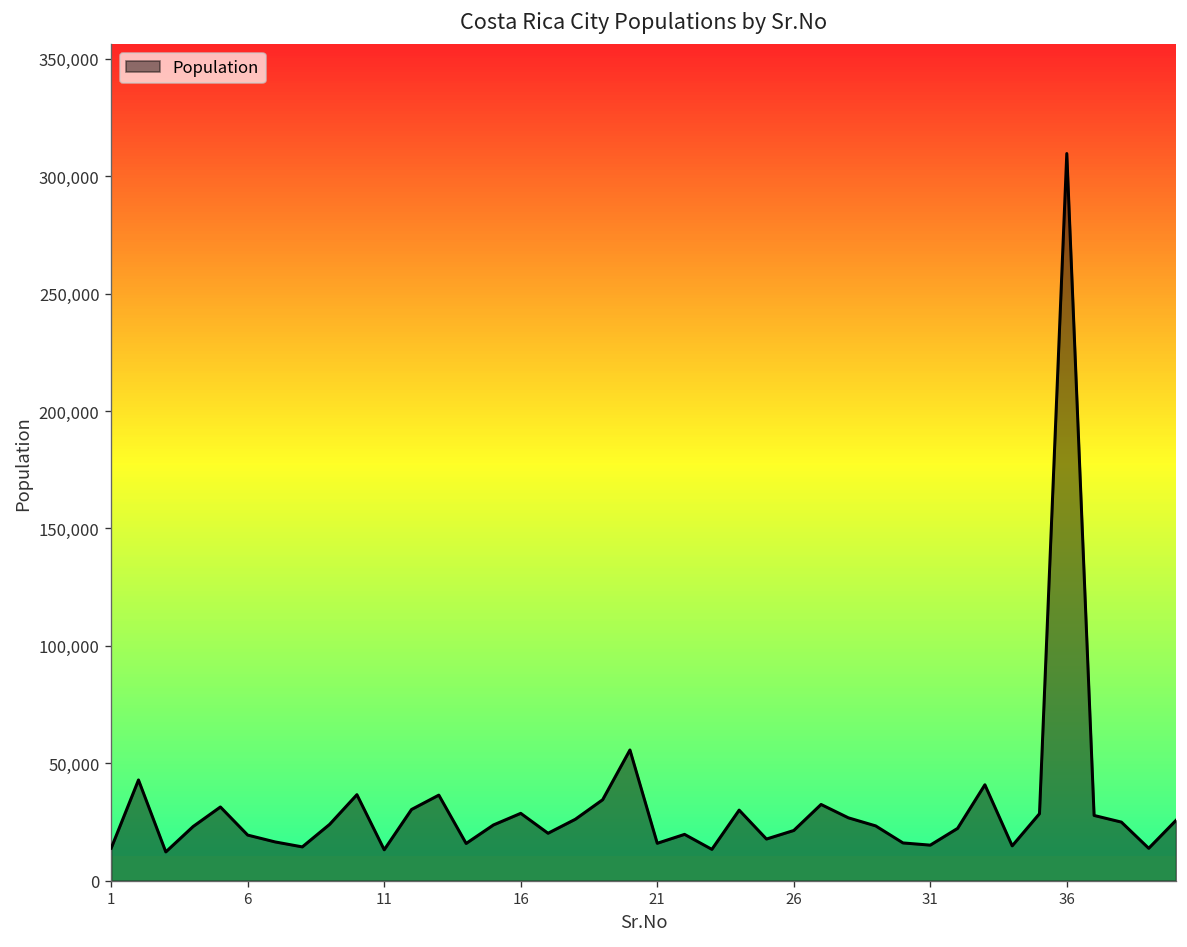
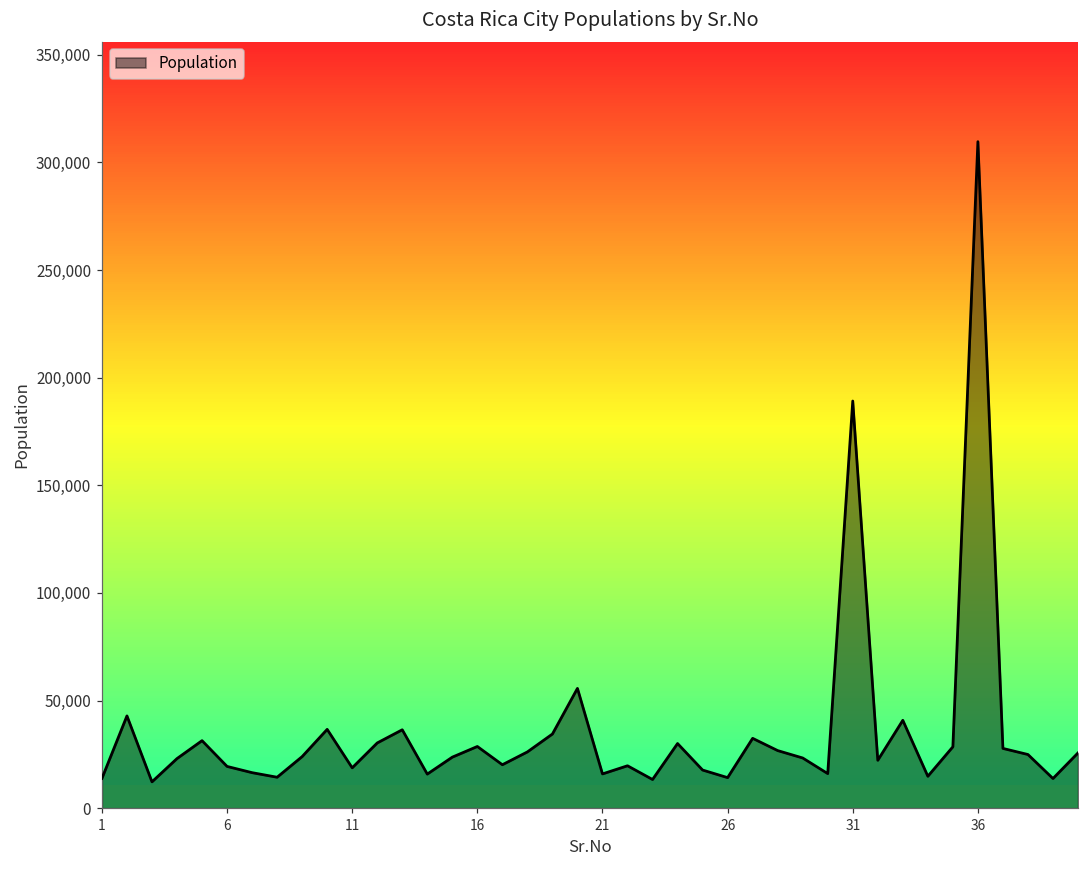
  {
    "1": "14,000",
    "6": "19,000",
-   "11": "13,000",
+   "11": "19,000",
    "16": "29,000",
    "21": "16,000",
-   "26": "21,000",
-   "31": "15,000",
+   "26": "14,000",
+   "31": "189,000",
    "36": "310,000"
  }
